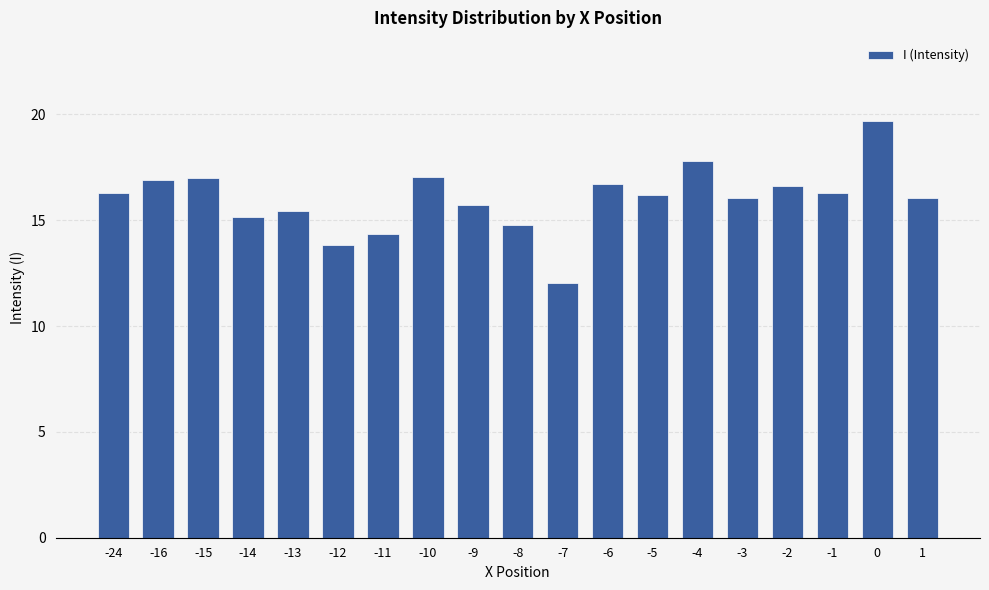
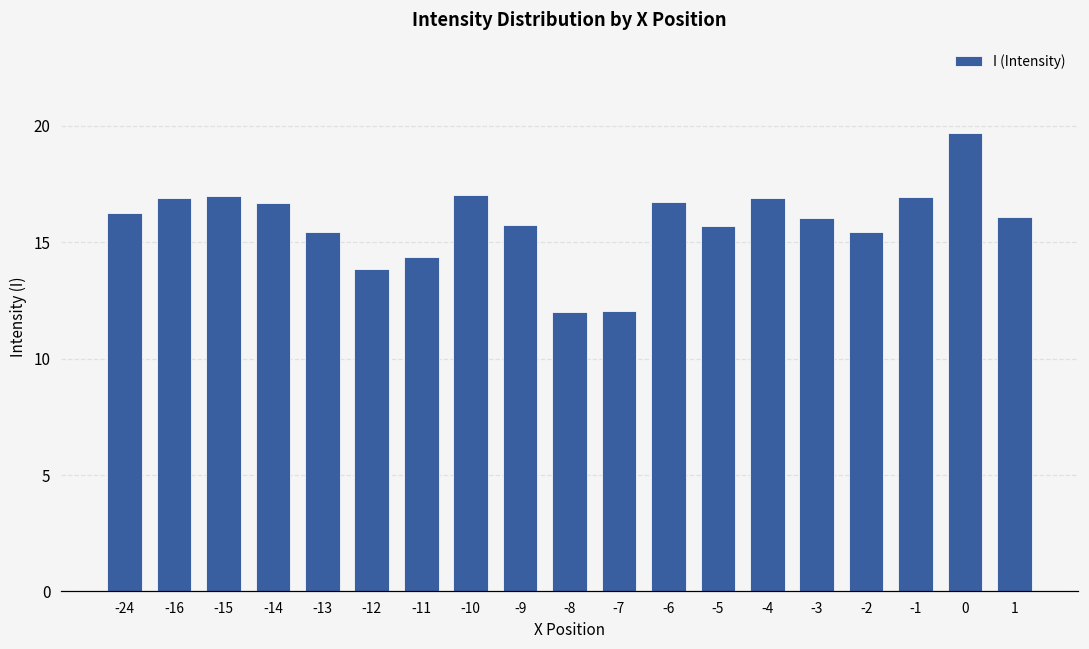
  {
    "-24": 16.3,
    "-16": 16.9,
    "-15": 17.0,
-   "-14": 15.2,
+   "-14": 16.7,
    "-13": 15.5,
    "-12": 13.9,
    "-11": 14.4,
    "-10": 17.0,
    "-9": 15.7,
-   "-8": 14.8,
+   "-8": 12.0,
    "-7": 12.1,
    "-6": 16.7,
-   "-5": 16.2,
-   "-4": 17.8,
+   "-5": 15.7,
+   "-4": 16.9,
    "-3": 16.1,
-   "-2": 16.6,
-   "-1": 16.3,
+   "-2": 15.4,
+   "-1": 16.9,
    "0": 19.7,
    "1": 16.1
  }
